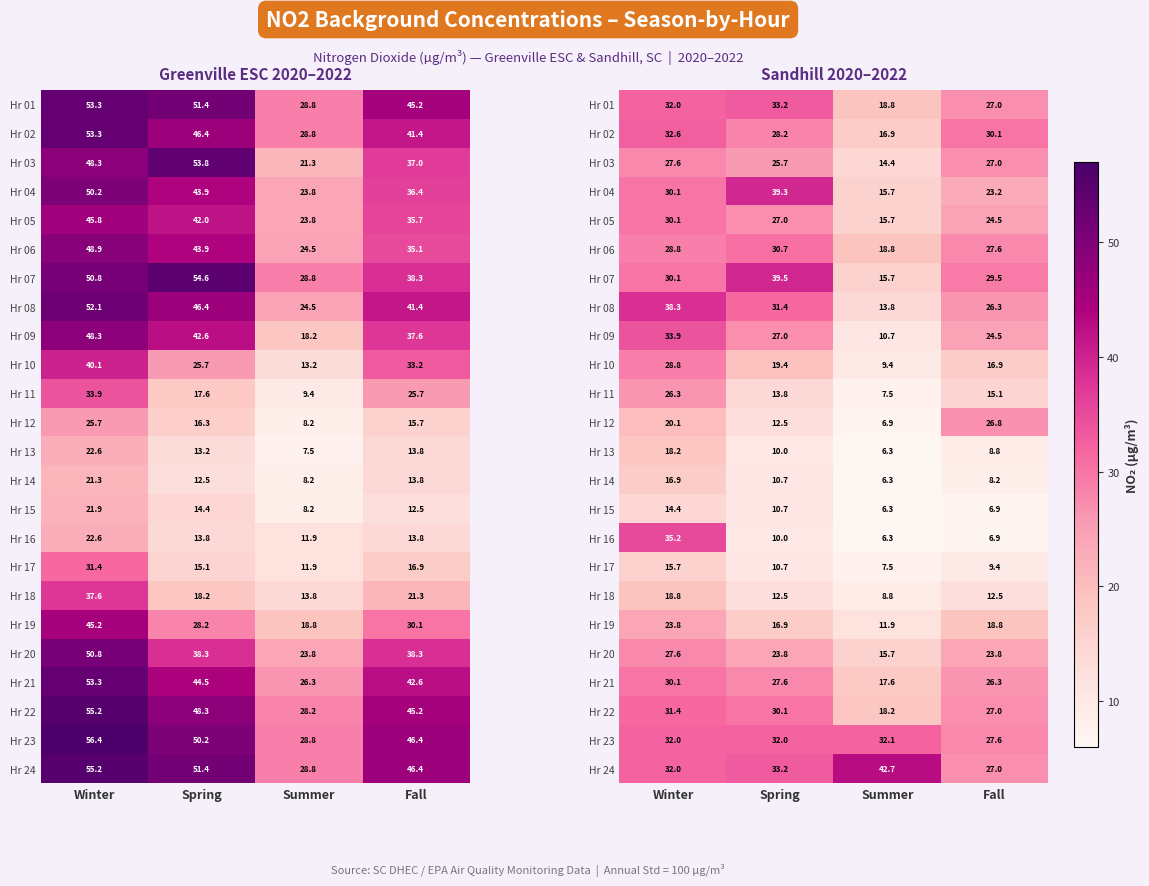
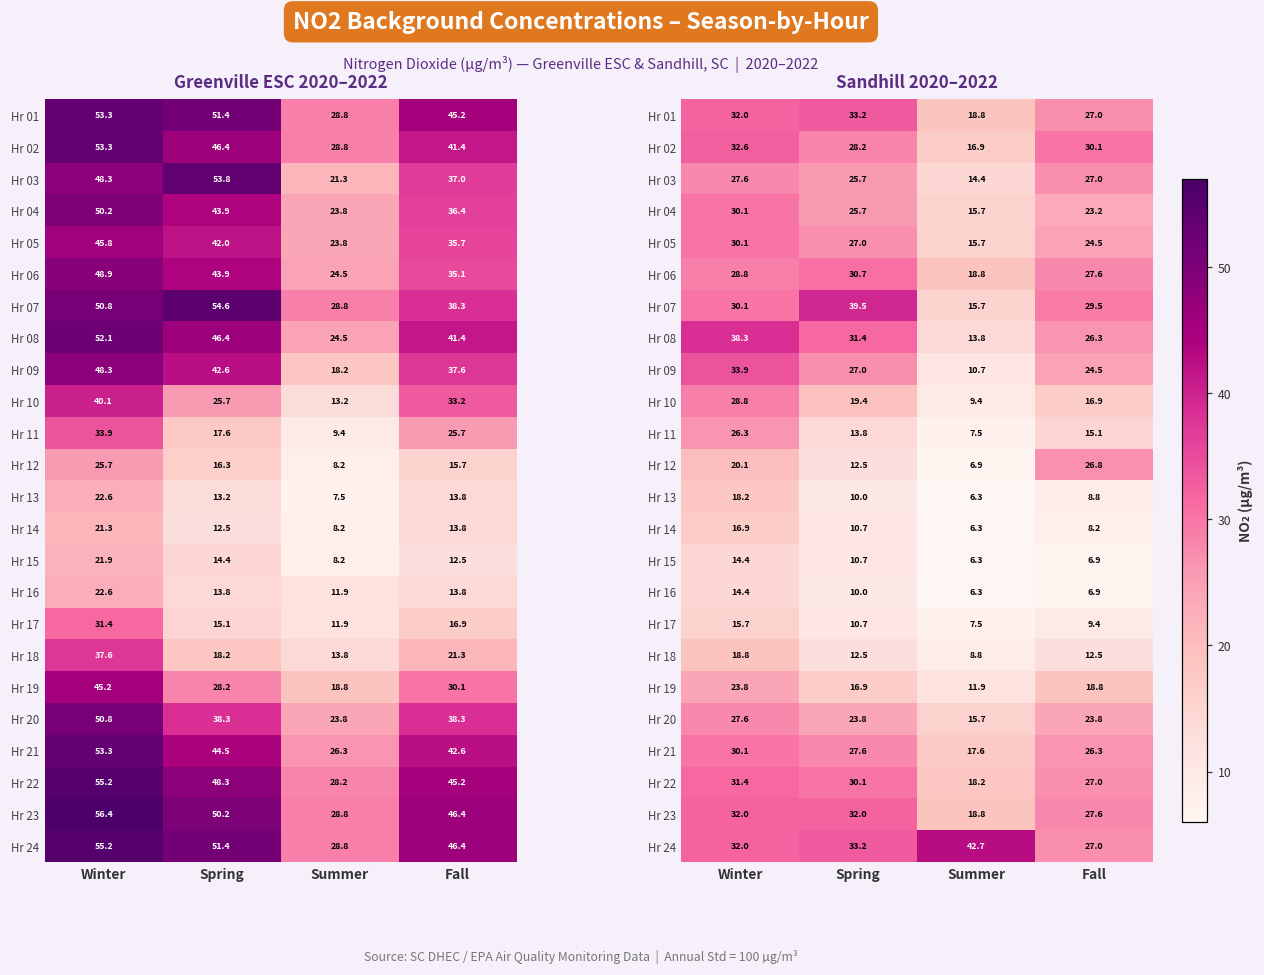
  {
    "Greenville ESC 2020–2022": {
      "Hr 01": {
        "Winter": 53.3,
        "Spring": 51.4,
        "Summer": 28.8,
        "Fall": 45.2
      },
      "Hr 02": {
        "Winter": 53.3,
        "Spring": 46.4,
        "Summer": 28.8,
        "Fall": 41.4
      },
      "Hr 03": {
        "Winter": 48.3,
        "Spring": 53.8,
        "Summer": 21.3,
        "Fall": 37.0
      },
      "Hr 04": {
        "Winter": 50.2,
        "Spring": 43.9,
        "Summer": 23.8,
        "Fall": 36.4
      },
      "Hr 05": {
        "Winter": 45.8,
        "Spring": 42.0,
        "Summer": 23.8,
        "Fall": 35.7
      },
      "Hr 06": {
        "Winter": 48.9,
        "Spring": 43.9,
        "Summer": 24.5,
        "Fall": 35.1
      },
      "Hr 07": {
        "Winter": 50.8,
        "Spring": 54.6,
        "Summer": 28.8,
        "Fall": 38.3
      },
      "Hr 08": {
        "Winter": 52.1,
        "Spring": 46.4,
        "Summer": 24.5,
        "Fall": 41.4
      },
      "Hr 09": {
        "Winter": 48.3,
        "Spring": 42.6,
        "Summer": 18.2,
        "Fall": 37.6
      },
      "Hr 10": {
        "Winter": 40.1,
        "Spring": 25.7,
        "Summer": 13.2,
        "Fall": 33.2
      },
      "Hr 11": {
        "Winter": 33.9,
        "Spring": 17.6,
        "Summer": 9.4,
        "Fall": 25.7
      },
      "Hr 12": {
        "Winter": 25.7,
        "Spring": 16.3,
        "Summer": 8.2,
        "Fall": 15.7
      },
      "Hr 13": {
        "Winter": 22.6,
        "Spring": 13.2,
        "Summer": 7.5,
        "Fall": 13.8
      },
      "Hr 14": {
        "Winter": 21.3,
        "Spring": 12.5,
        "Summer": 8.2,
        "Fall": 13.8
      },
      "Hr 15": {
        "Winter": 21.9,
        "Spring": 14.4,
        "Summer": 8.2,
        "Fall": 12.5
      },
      "Hr 16": {
        "Winter": 22.6,
        "Spring": 13.8,
        "Summer": 11.9,
        "Fall": 13.8
      },
      "Hr 17": {
        "Winter": 31.4,
        "Spring": 15.1,
        "Summer": 11.9,
        "Fall": 16.9
      },
      "Hr 18": {
        "Winter": 37.6,
        "Spring": 18.2,
        "Summer": 13.8,
        "Fall": 21.3
      },
      "Hr 19": {
        "Winter": 45.2,
        "Spring": 28.2,
        "Summer": 18.8,
        "Fall": 30.1
      },
      "Hr 20": {
        "Winter": 50.8,
        "Spring": 38.3,
        "Summer": 23.8,
        "Fall": 38.3
      },
      "Hr 21": {
        "Winter": 53.3,
        "Spring": 44.5,
        "Summer": 26.3,
        "Fall": 42.6
      },
      "Hr 22": {
        "Winter": 55.2,
        "Spring": 48.3,
        "Summer": 28.2,
        "Fall": 45.2
      },
      "Hr 23": {
        "Winter": 56.4,
        "Spring": 50.2,
        "Summer": 28.8,
        "Fall": 46.4
      },
      "Hr 24": {
        "Winter": 55.2,
        "Spring": 51.4,
        "Summer": 28.8,
        "Fall": 46.4
      }
    },
    "Sandhill 2020–2022": {
      "Hr 01": {
        "Winter": 32.0,
        "Spring": 33.2,
        "Summer": 18.8,
        "Fall": 27.0
      },
      "Hr 02": {
        "Winter": 32.6,
        "Spring": 28.2,
        "Summer": 16.9,
        "Fall": 30.1
      },
      "Hr 03": {
        "Winter": 27.6,
        "Spring": 25.7,
        "Summer": 14.4,
        "Fall": 27.0
      },
      "Hr 04": {
        "Winter": 30.1,
-       "Spring": 39.3,
+       "Spring": 25.7,
        "Summer": 15.7,
        "Fall": 23.2
      },
      "Hr 05": {
        "Winter": 30.1,
        "Spring": 27.0,
        "Summer": 15.7,
        "Fall": 24.5
      },
      "Hr 06": {
        "Winter": 28.8,
        "Spring": 30.7,
        "Summer": 18.8,
        "Fall": 27.6
      },
      "Hr 07": {
        "Winter": 30.1,
        "Spring": 39.5,
        "Summer": 15.7,
        "Fall": 29.5
      },
      "Hr 08": {
        "Winter": 38.3,
        "Spring": 31.4,
        "Summer": 13.8,
        "Fall": 26.3
      },
      "Hr 09": {
        "Winter": 33.9,
        "Spring": 27.0,
        "Summer": 10.7,
        "Fall": 24.5
      },
      "Hr 10": {
        "Winter": 28.8,
        "Spring": 19.4,
        "Summer": 9.4,
        "Fall": 16.9
      },
      "Hr 11": {
        "Winter": 26.3,
        "Spring": 13.8,
        "Summer": 7.5,
        "Fall": 15.1
      },
      "Hr 12": {
        "Winter": 20.1,
        "Spring": 12.5,
        "Summer": 6.9,
        "Fall": 26.8
      },
      "Hr 13": {
        "Winter": 18.2,
        "Spring": 10.0,
        "Summer": 6.3,
        "Fall": 8.8
      },
      "Hr 14": {
        "Winter": 16.9,
        "Spring": 10.7,
        "Summer": 6.3,
        "Fall": 8.2
      },
      "Hr 15": {
        "Winter": 14.4,
        "Spring": 10.7,
        "Summer": 6.3,
        "Fall": 6.9
      },
      "Hr 16": {
-       "Winter": 35.2,
+       "Winter": 14.4,
        "Spring": 10.0,
        "Summer": 6.3,
        "Fall": 6.9
      },
      "Hr 17": {
        "Winter": 15.7,
        "Spring": 10.7,
        "Summer": 7.5,
        "Fall": 9.4
      },
      "Hr 18": {
        "Winter": 18.8,
        "Spring": 12.5,
        "Summer": 8.8,
        "Fall": 12.5
      },
      "Hr 19": {
        "Winter": 23.8,
        "Spring": 16.9,
        "Summer": 11.9,
        "Fall": 18.8
      },
      "Hr 20": {
        "Winter": 27.6,
        "Spring": 23.8,
        "Summer": 15.7,
        "Fall": 23.8
      },
      "Hr 21": {
        "Winter": 30.1,
        "Spring": 27.6,
        "Summer": 17.6,
        "Fall": 26.3
      },
      "Hr 22": {
        "Winter": 31.4,
        "Spring": 30.1,
        "Summer": 18.2,
        "Fall": 27.0
      },
      "Hr 23": {
        "Winter": 32.0,
        "Spring": 32.0,
-       "Summer": 32.1,
+       "Summer": 18.8,
        "Fall": 27.6
      },
      "Hr 24": {
        "Winter": 32.0,
        "Spring": 33.2,
        "Summer": 42.7,
        "Fall": 27.0
      }
    }
  }
